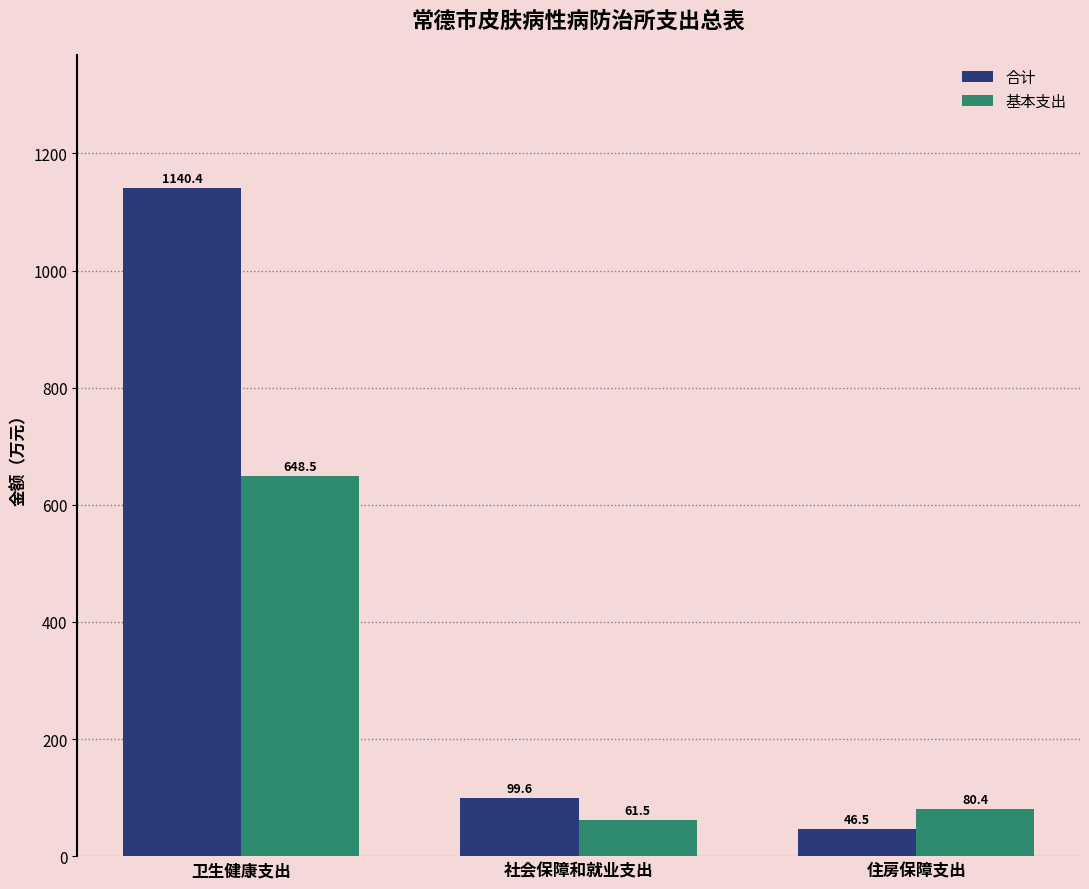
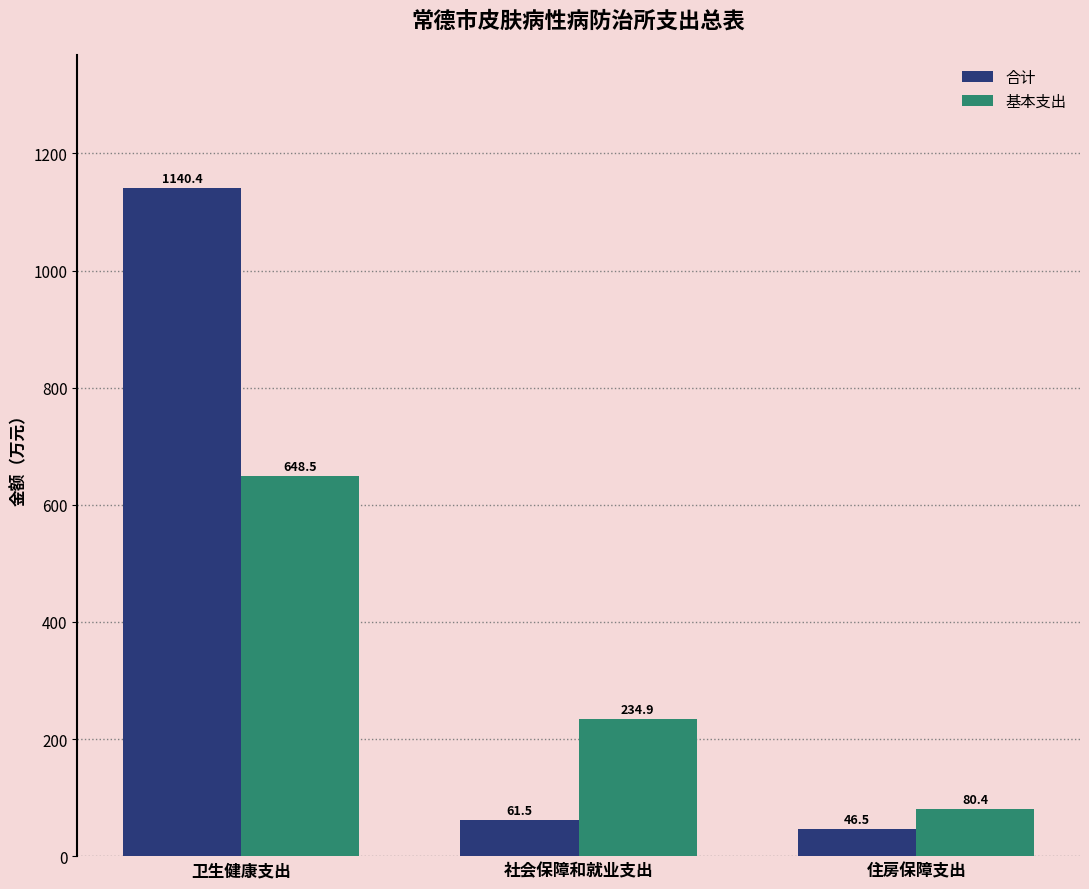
  {
    "合计": {
      "卫生健康支出": 1140.4,
-     "社会保障和就业支出": 99.6,
+     "社会保障和就业支出": 61.5,
      "住房保障支出": 46.5
    },
    "基本支出": {
      "卫生健康支出": 648.5,
-     "社会保障和就业支出": 61.5,
+     "社会保障和就业支出": 234.9,
      "住房保障支出": 80.4
    }
  }
